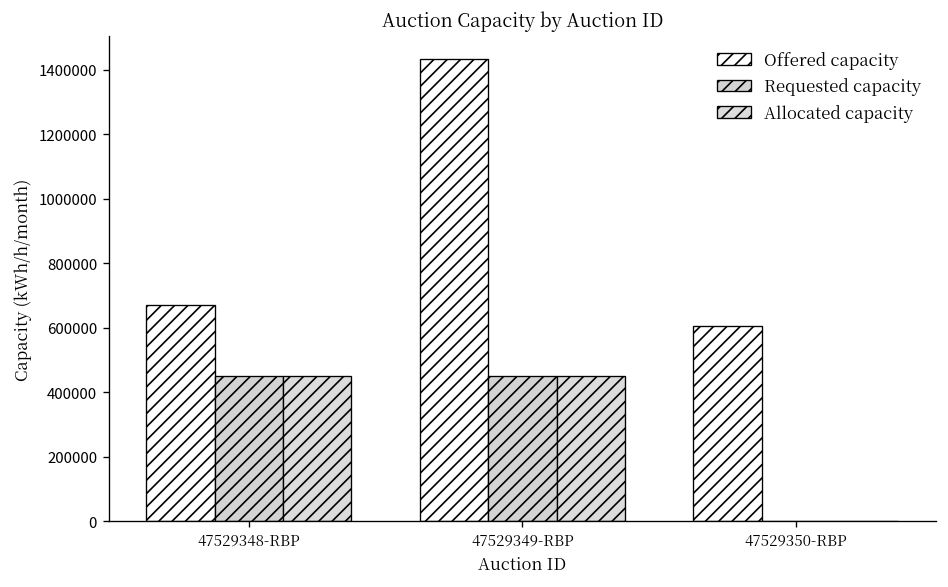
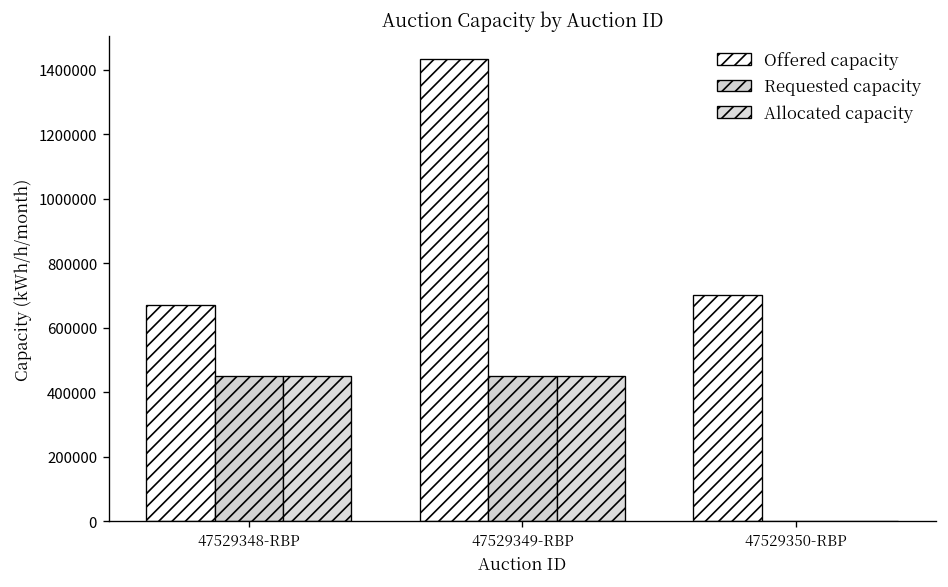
  {
    "Offered capacity": {
      "47529348-RBP": 670000,
      "47529349-RBP": 1430000,
-     "47529350-RBP": 610000
+     "47529350-RBP": 700000
    }
  }
